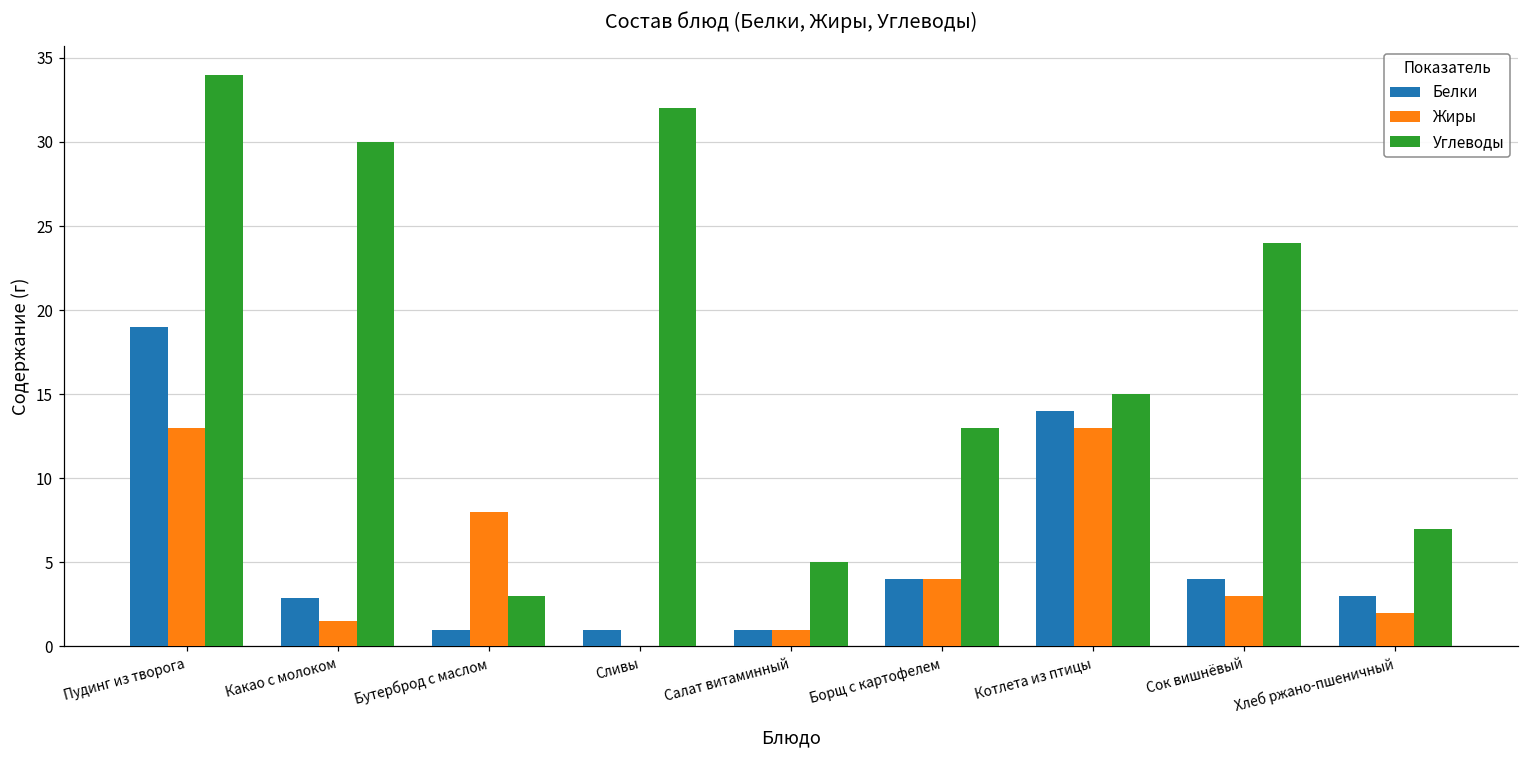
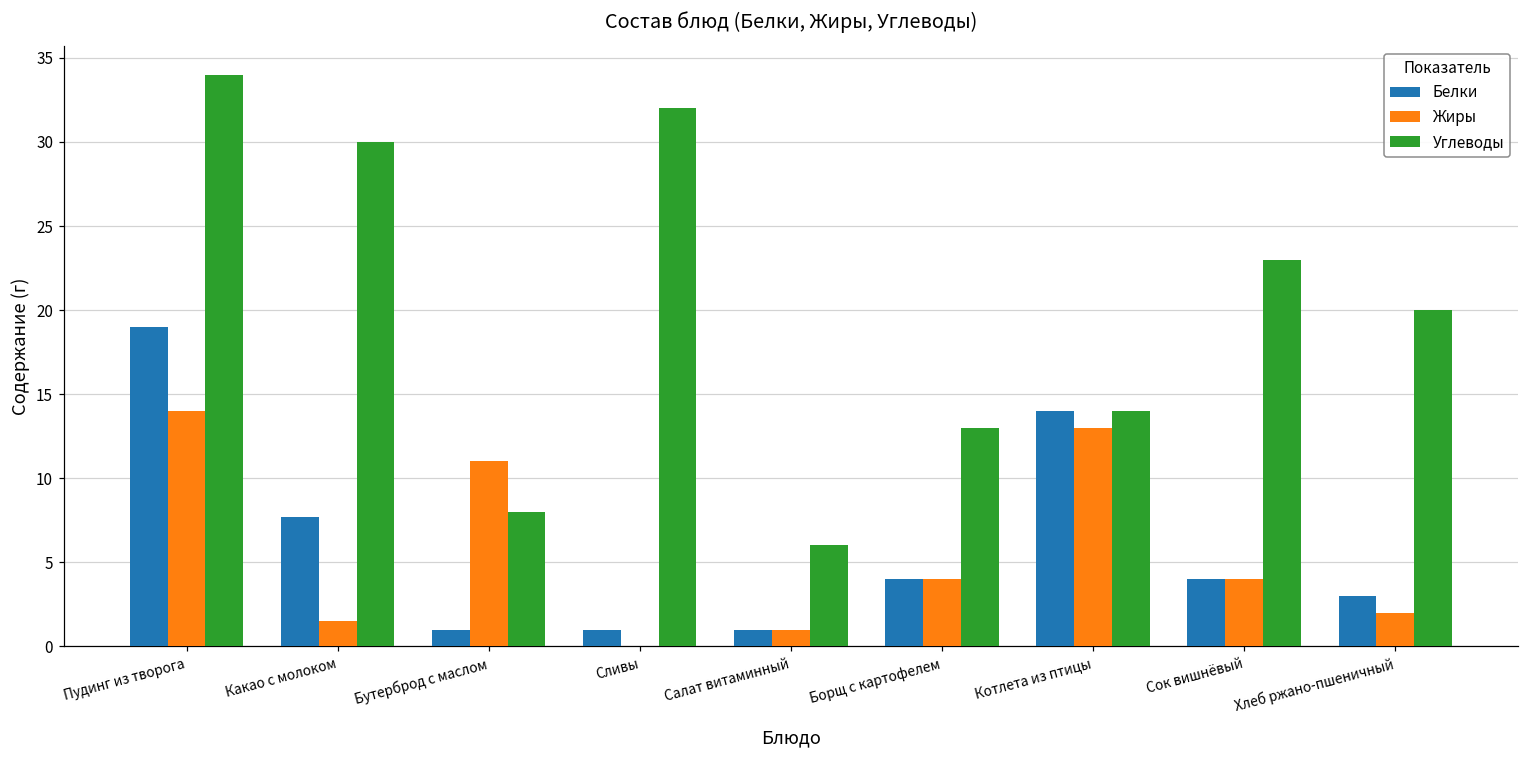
  {
    "Белки": {
      "Пудинг из творога": 19.0,
-     "Какао с молоком": 2.9,
+     "Какао с молоком": 7.7,
      "Бутерброд с маслом": 1.0,
      "Сливы": 1.0,
      "Салат витаминный": 1.0,
      "Борщ с картофелем": 4.0,
      "Котлета из птицы": 14.0,
      "Сок вишнёвый": 4.0,
      "Хлеб ржано-пшеничный": 3.0
    },
    "Жиры": {
-     "Пудинг из творога": 13,
+     "Пудинг из творога": 14,
      "Какао с молоком": 1.5,
-     "Бутерброд с маслом": 8,
+     "Бутерброд с маслом": 11,
      "Сливы": 0,
      "Салат витаминный": 1,
      "Борщ с картофелем": 4,
      "Котлета из птицы": 13,
-     "Сок вишнёвый": 3,
+     "Сок вишнёвый": 4,
      "Хлеб ржано-пшеничный": 2
    },
    "Углеводы": {
      "Пудинг из творога": 34,
      "Какао с молоком": 30,
-     "Бутерброд с маслом": 3,
+     "Бутерброд с маслом": 8,
      "Сливы": 32,
-     "Салат витаминный": 5,
+     "Салат витаминный": 6,
      "Борщ с картофелем": 13,
-     "Котлета из птицы": 15,
-     "Сок вишнёвый": 24,
-     "Хлеб ржано-пшеничный": 7
+     "Котлета из птицы": 14,
+     "Сок вишнёвый": 23,
+     "Хлеб ржано-пшеничный": 20
    }
  }
